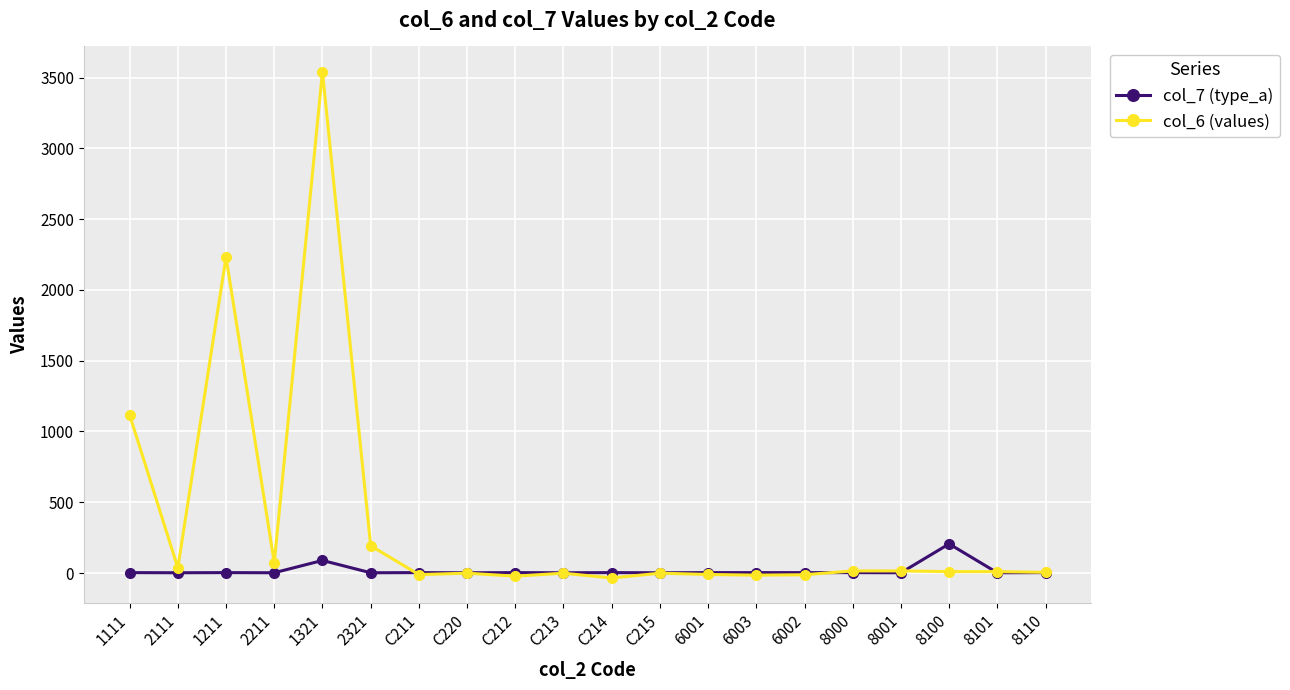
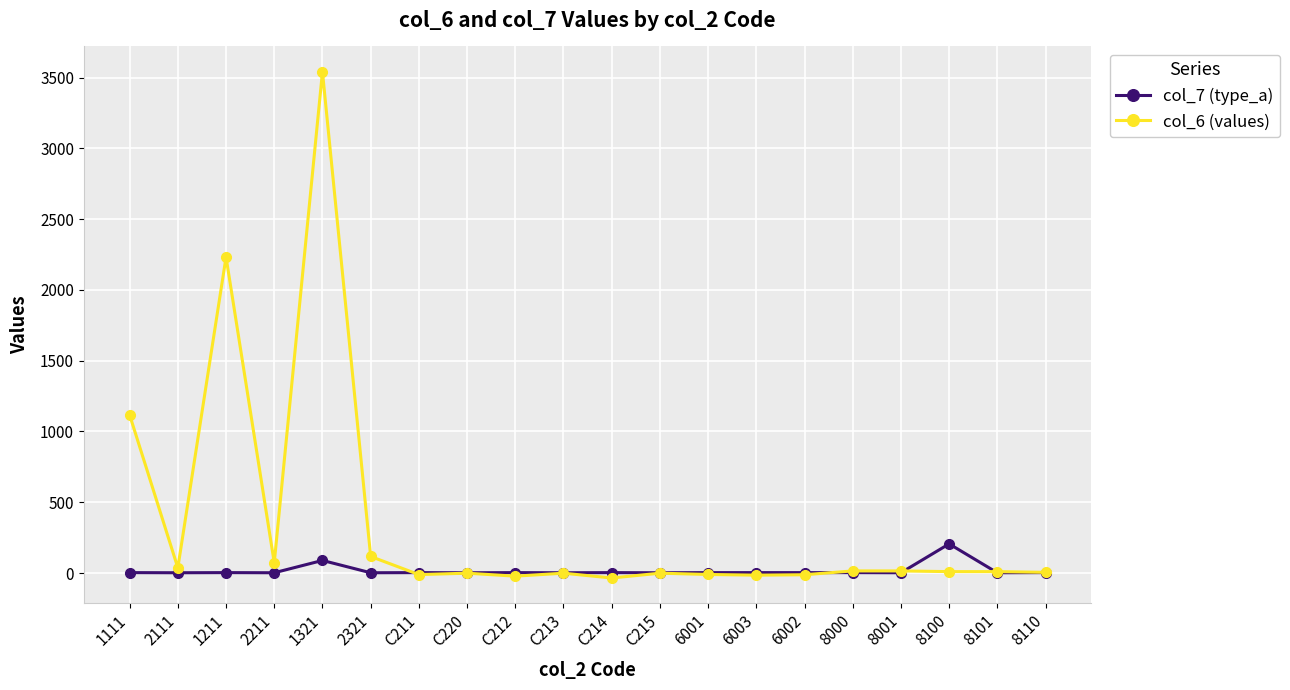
  {
    "col_7 (type_a)": {
      "1111": 0,
      "2111": 0,
      "1211": 0,
      "2211": 0,
      "1321": 90,
      "2321": 0,
      "C212": 0,
      "C214": 0,
      "6003": 0,
      "8100": 210
    },
    "col_6 (values)": {
      "1111": 1120,
      "2111": 40,
      "1211": 2230,
      "2211": 70,
      "1321": 3540,
-     "2321": 190,
+     "2321": 120,
      "C212": -20,
      "C214": -40,
      "6003": -20,
      "8100": 10
    }
  }
